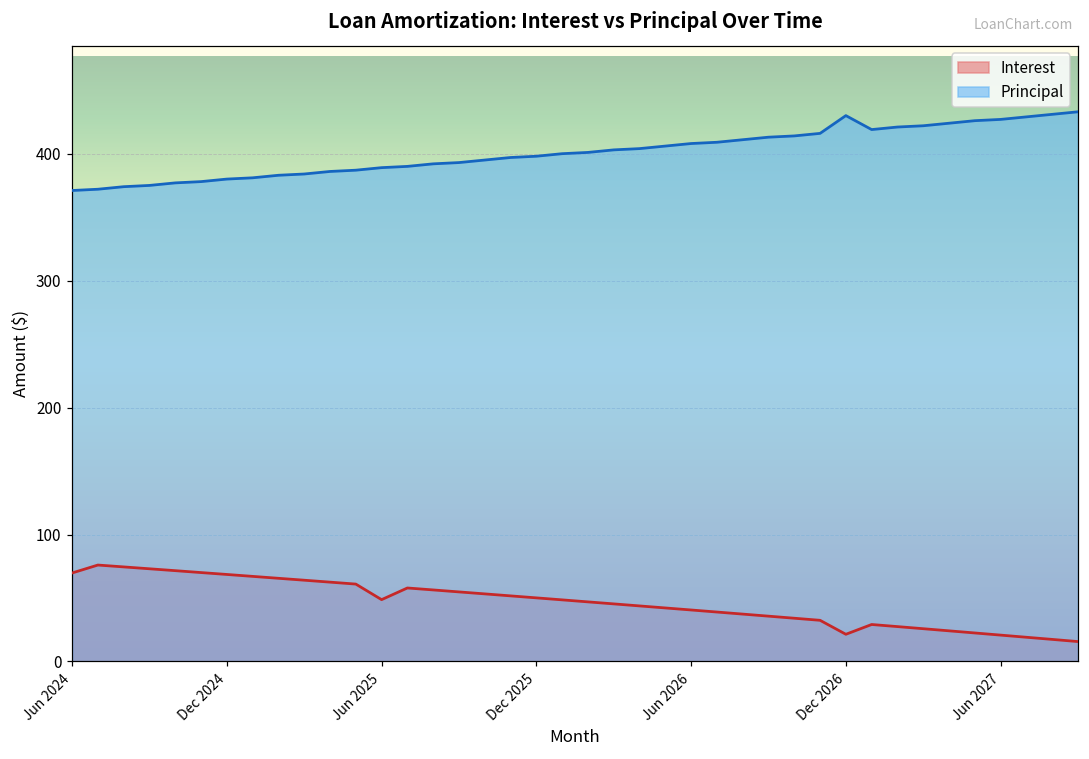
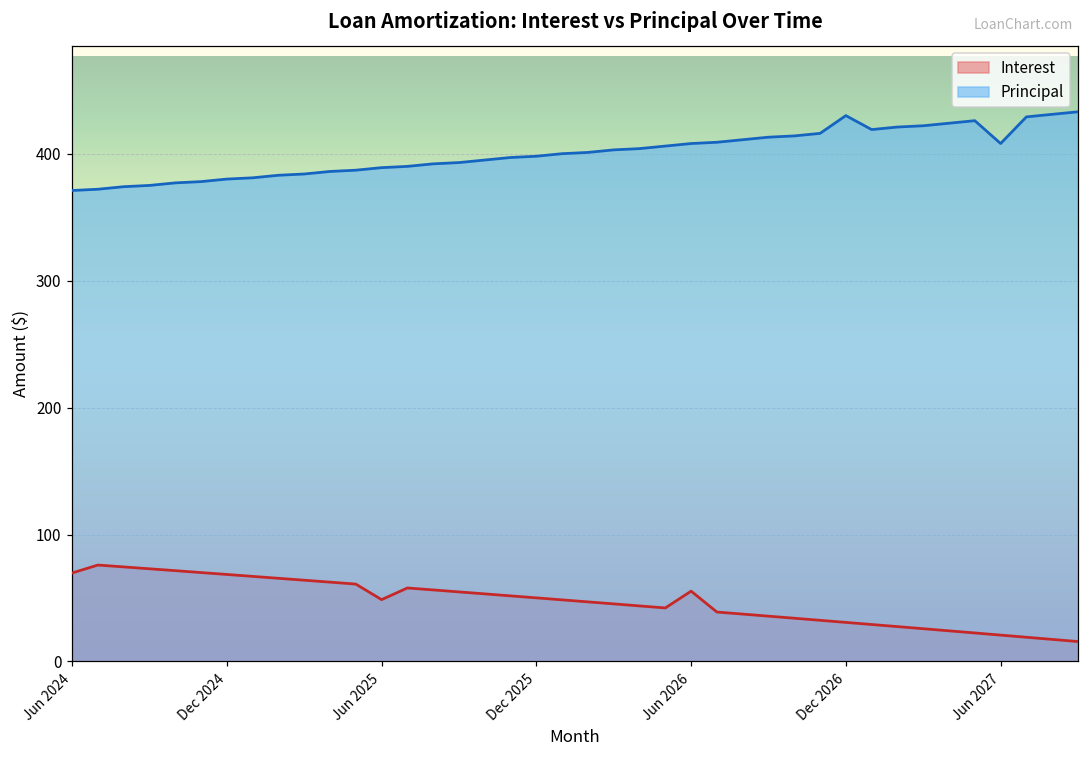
  {
    "Interest": {
      "Jun 2024": 70,
      "Dec 2024": 69,
      "Jun 2025": 49,
      "Dec 2025": 50,
-     "Jun 2026": 41,
-     "Dec 2026": 21,
+     "Jun 2026": 55,
+     "Dec 2026": 31,
      "Jun 2027": 21
    },
    "Principal": {
      "Jun 2024": 371,
      "Dec 2024": 380,
      "Jun 2025": 389,
      "Dec 2025": 398,
      "Jun 2026": 408,
      "Dec 2026": 430,
-     "Jun 2027": 427
+     "Jun 2027": 408
    }
  }
